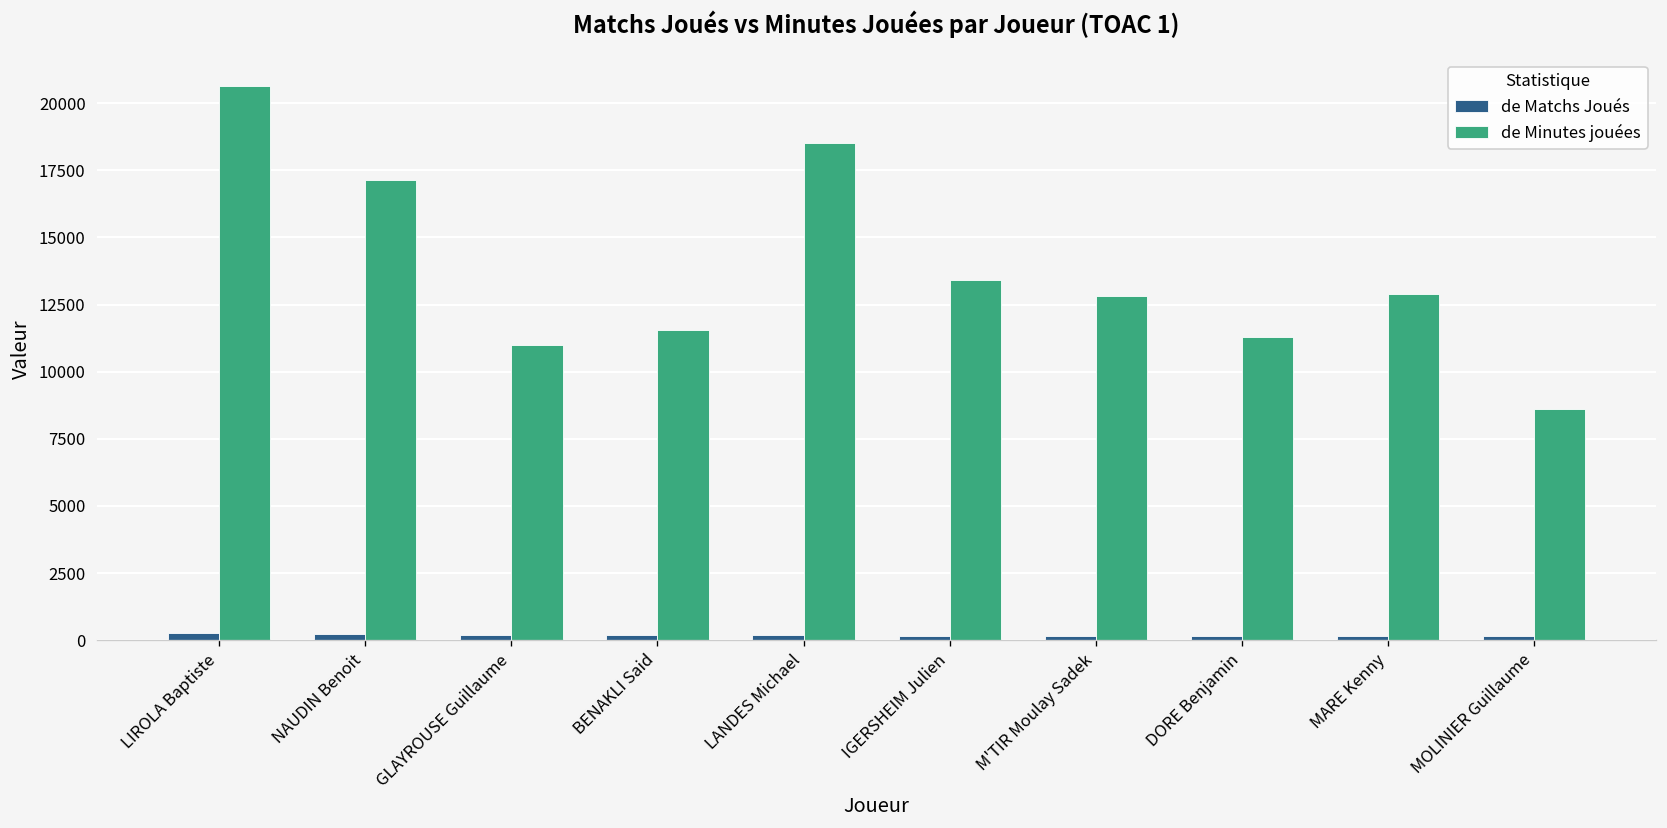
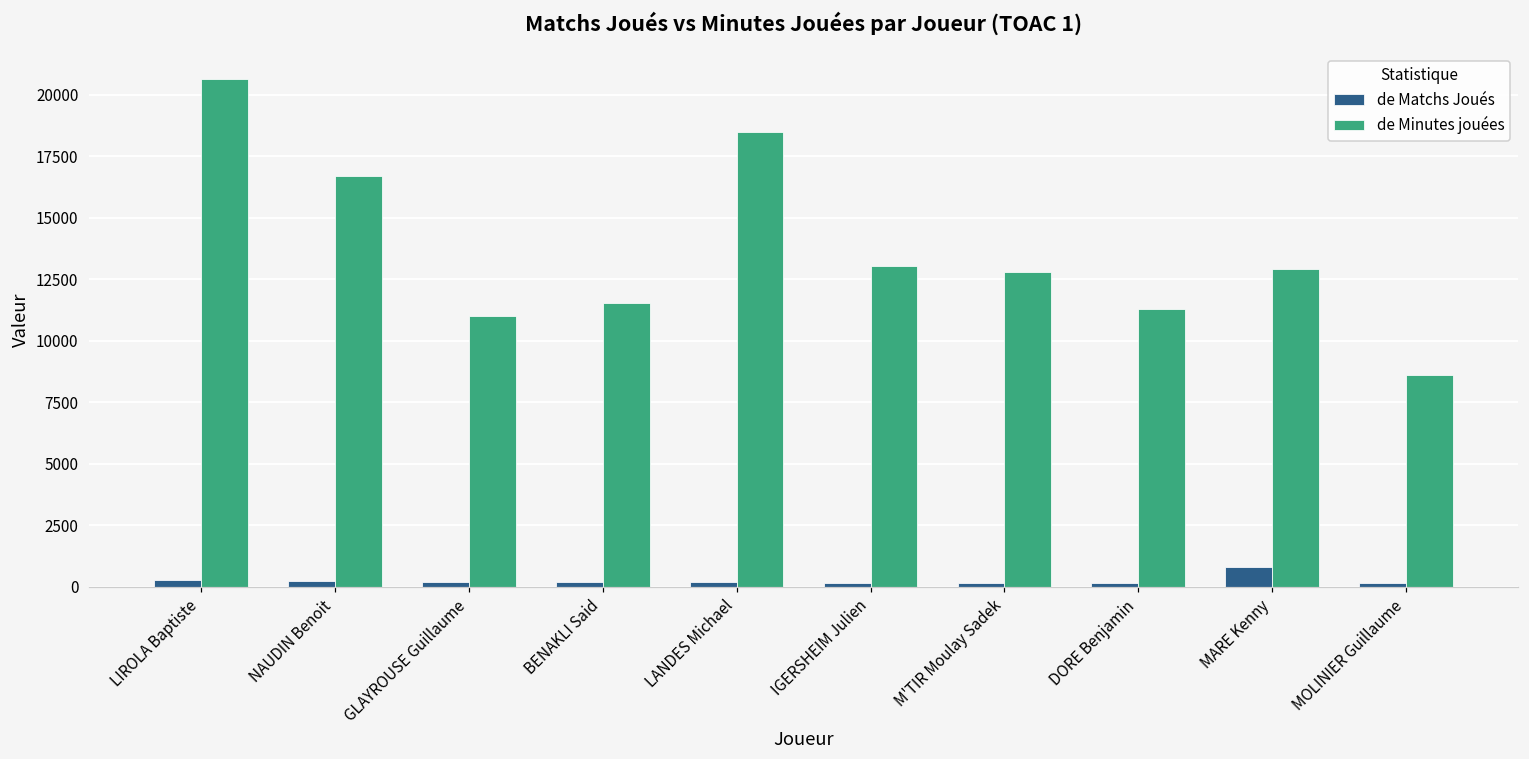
  {
    "de Matchs Joués": {
      "LIROLA Baptiste": 300,
      "NAUDIN Benoit": 200,
      "GLAYROUSE Guillaume": 200,
      "BENAKLI Said": 200,
      "LANDES Michael": 200,
      "IGERSHEIM Julien": 200,
      "M'TIR Moulay Sadek": 200,
      "DORE Benjamin": 200,
-     "MARE Kenny": 200,
+     "MARE Kenny": 800,
      "MOLINIER Guillaume": 100
    },
    "de Minutes jouées": {
      "LIROLA Baptiste": 20600,
-     "NAUDIN Benoit": 17200,
+     "NAUDIN Benoit": 16700,
      "GLAYROUSE Guillaume": 11000,
      "BENAKLI Said": 11500,
      "LANDES Michael": 18500,
-     "IGERSHEIM Julien": 13400,
+     "IGERSHEIM Julien": 13000,
      "M'TIR Moulay Sadek": 12800,
      "DORE Benjamin": 11300,
      "MARE Kenny": 12900,
      "MOLINIER Guillaume": 8600
    }
  }
